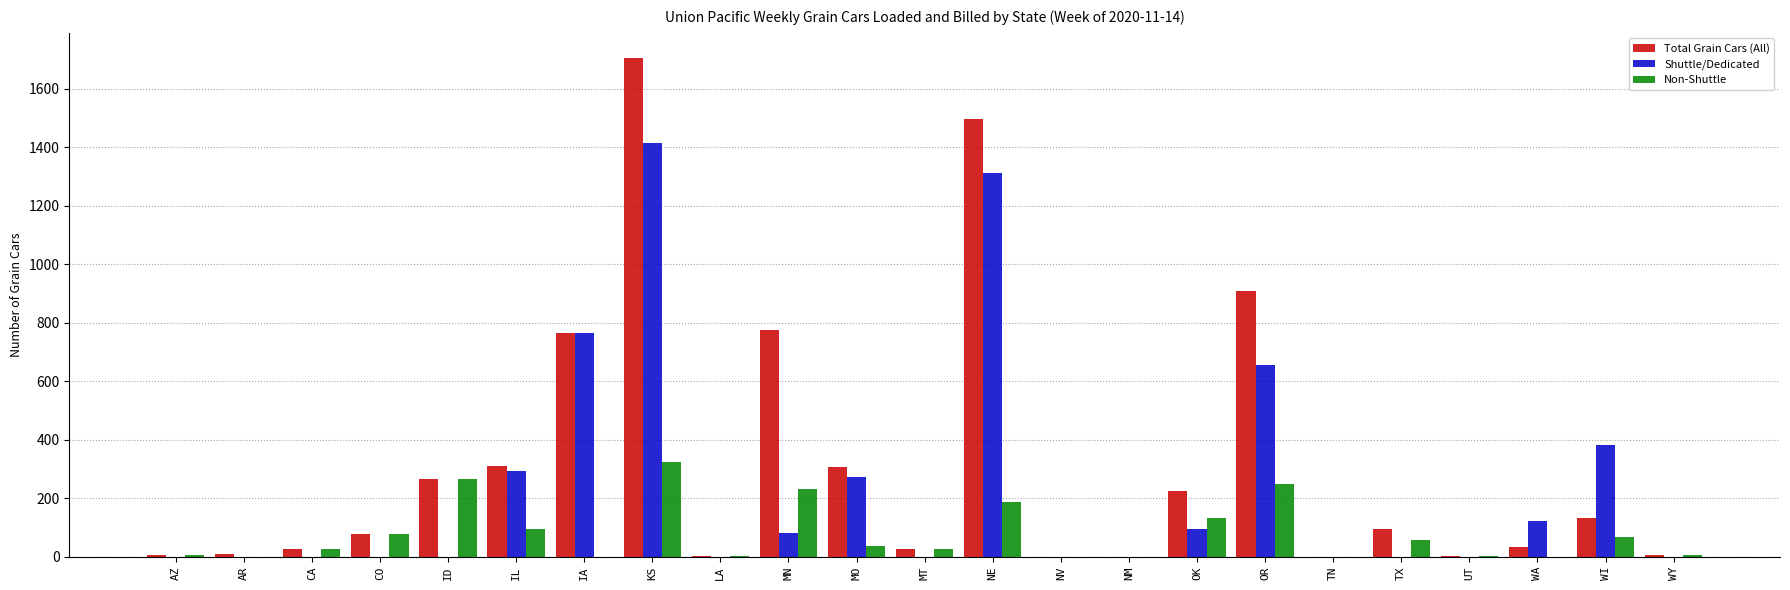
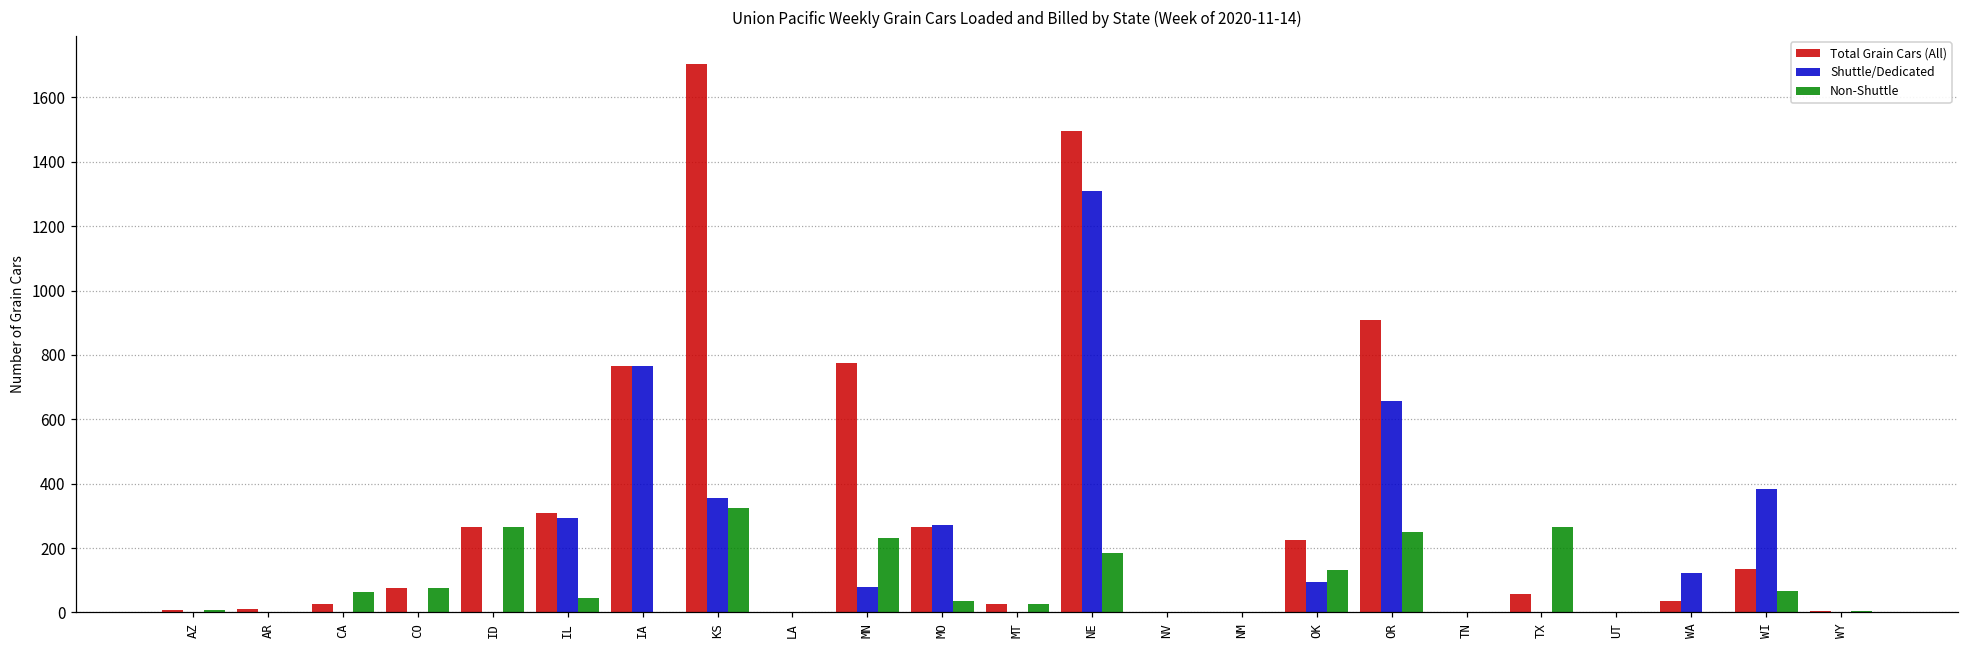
  {
    "Total Grain Cars (All)": {
      "AR": 10,
      "CA": 30,
      "CO": 80,
      "ID": 270,
      "IL": 310,
      "IA": 770,
      "KS": 1710,
      "MN": 780,
-     "MO": 310,
+     "MO": 270,
      "MT": 30,
      "NE": 1500,
      "NV": 0,
      "NM": 0,
      "OK": 230,
      "OR": 910,
      "TN": 0,
-     "TX": 90,
+     "TX": 60,
      "WA": 40,
      "WI": 130
    },
    "Shuttle/Dedicated": {
      "AZ": 0,
      "AR": 0,
      "CA": 0,
      "CO": 0,
      "ID": 0,
      "IL": 290,
      "IA": 770,
-     "KS": 1420,
+     "KS": 360,
      "LA": 0,
      "MN": 80,
      "MO": 270,
      "MT": 0,
      "NE": 1310,
      "NV": 0,
      "NM": 0,
      "OK": 90,
      "OR": 660,
      "TN": 0,
      "TX": 0,
      "UT": 0,
      "WA": 120,
      "WI": 380,
      "WY": 0
    },
    "Non-Shuttle": {
      "AR": 0,
-     "CA": 30,
+     "CA": 60,
      "CO": 80,
      "ID": 270,
-     "IL": 100,
+     "IL": 50,
      "IA": 0,
      "KS": 330,
      "MN": 230,
      "MO": 40,
      "MT": 30,
      "NE": 190,
      "NV": 0,
      "NM": 0,
      "OK": 130,
      "OR": 250,
      "TN": 0,
-     "TX": 60,
+     "TX": 260,
      "WA": 0,
      "WI": 70
    }
  }
